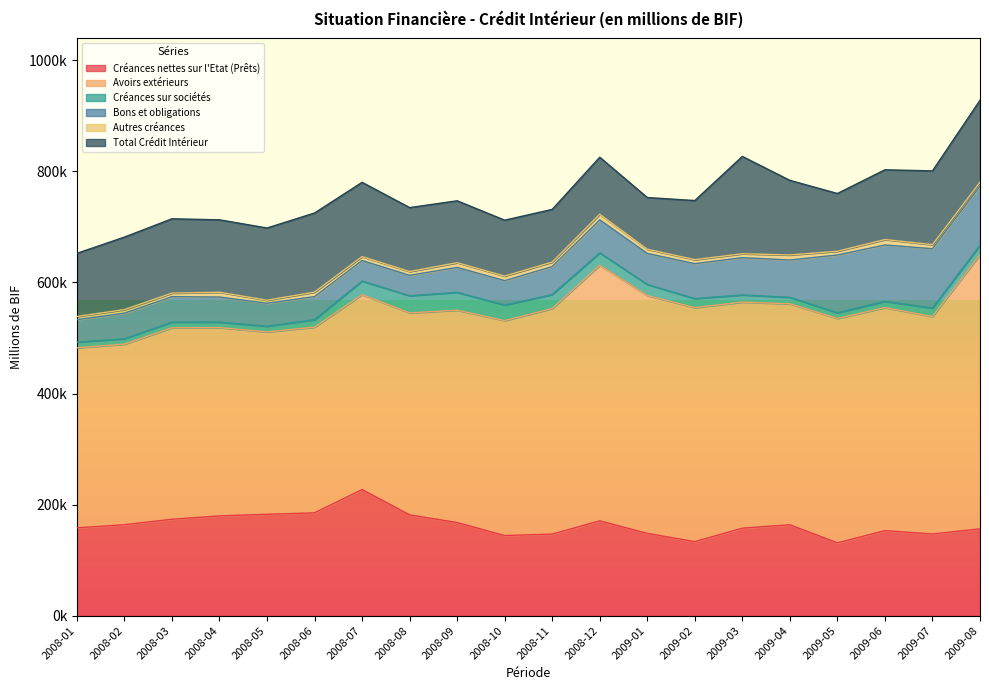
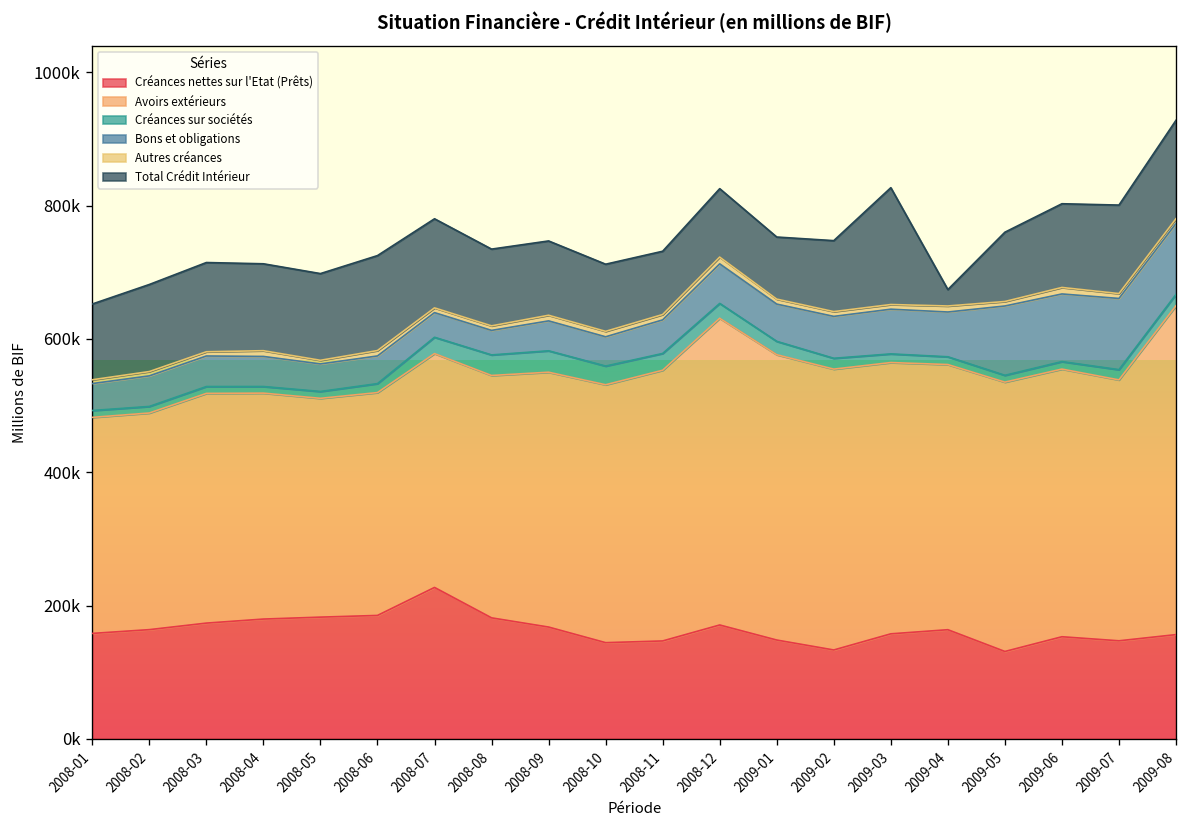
  {
    "Créances nettes sur l'Etat (Prêts)": {
      "2008-01": 160000,
      "2008-02": 160000,
      "2008-03": 170000,
      "2008-04": 180000,
      "2008-05": 180000,
      "2008-06": 190000,
      "2008-07": 230000,
      "2008-08": 180000,
      "2008-09": 170000,
      "2008-10": 140000,
      "2008-11": 150000,
      "2008-12": 170000,
      "2009-01": 150000,
      "2009-02": 130000,
      "2009-03": 160000,
      "2009-04": 160000,
      "2009-05": 130000,
      "2009-06": 150000,
      "2009-07": 150000,
      "2009-08": 160000
    },
    "Total Crédit Intérieur": {
      "2008-01": 110000,
      "2008-02": 130000,
      "2008-03": 130000,
      "2008-04": 130000,
      "2008-05": 130000,
      "2008-06": 140000,
      "2008-07": 130000,
      "2008-08": 120000,
      "2008-09": 110000,
      "2008-10": 100000,
      "2008-11": 90000,
      "2008-12": 100000,
      "2009-01": 90000,
      "2009-02": 110000,
      "2009-03": 180000,
-     "2009-04": 130000,
+     "2009-04": 20000,
      "2009-05": 100000,
      "2009-06": 130000,
      "2009-07": 130000,
      "2009-08": 150000
    }
  }
